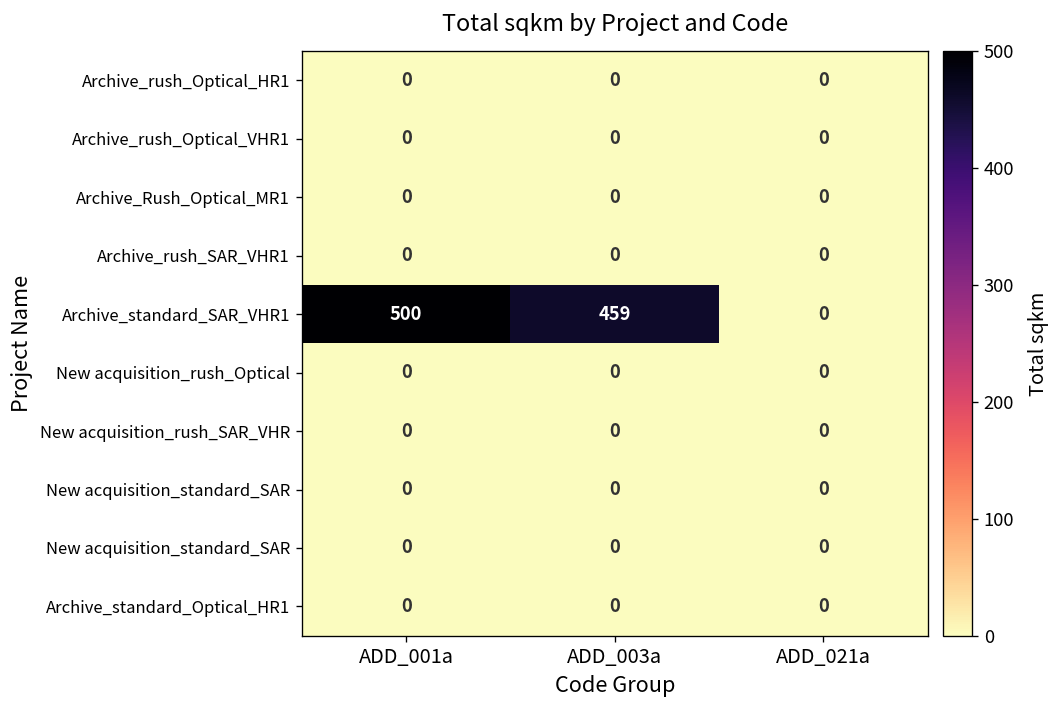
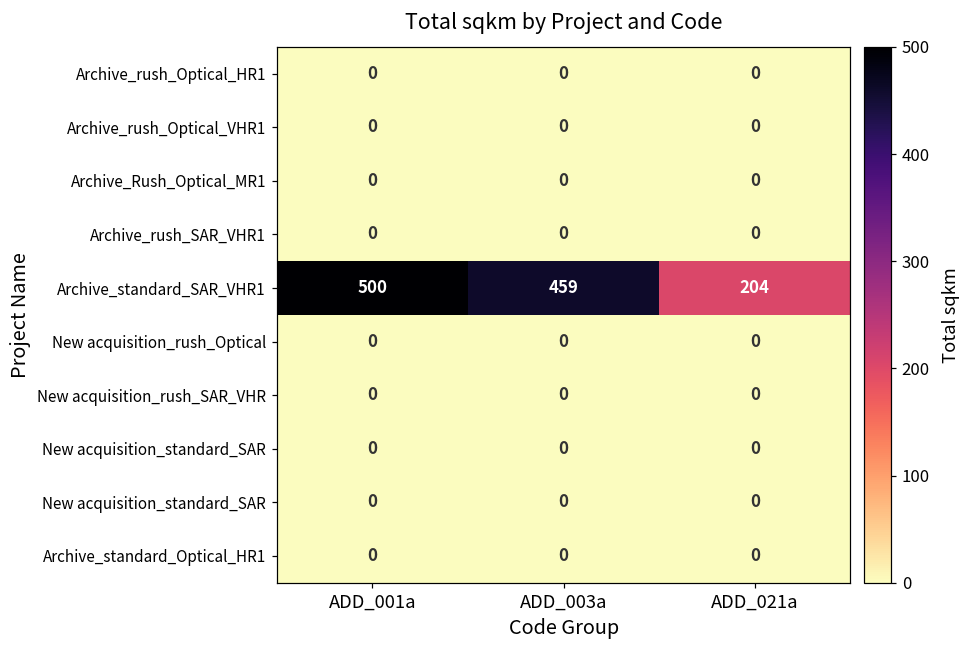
  {
    "Archive_rush_Optical_HR1": {
      "ADD_001a": 0,
      "ADD_003a": 0,
      "ADD_021a": 0
    },
    "Archive_rush_Optical_VHR1": {
      "ADD_001a": 0,
      "ADD_003a": 0,
      "ADD_021a": 0
    },
    "Archive_Rush_Optical_MR1": {
      "ADD_001a": 0,
      "ADD_003a": 0,
      "ADD_021a": 0
    },
    "Archive_rush_SAR_VHR1": {
      "ADD_001a": 0,
      "ADD_003a": 0,
      "ADD_021a": 0
    },
    "Archive_standard_SAR_VHR1": {
      "ADD_001a": 500,
      "ADD_003a": 459,
-     "ADD_021a": 0
+     "ADD_021a": 204
    },
    "New acquisition_rush_Optical": {
      "ADD_001a": 0,
      "ADD_003a": 0,
      "ADD_021a": 0
    },
    "New acquisition_rush_SAR_VHR": {
      "ADD_001a": 0,
      "ADD_003a": 0,
      "ADD_021a": 0
    },
    "Archive_standard_Optical_HR1": {
      "ADD_001a": 0,
      "ADD_003a": 0,
      "ADD_021a": 0
    }
  }
